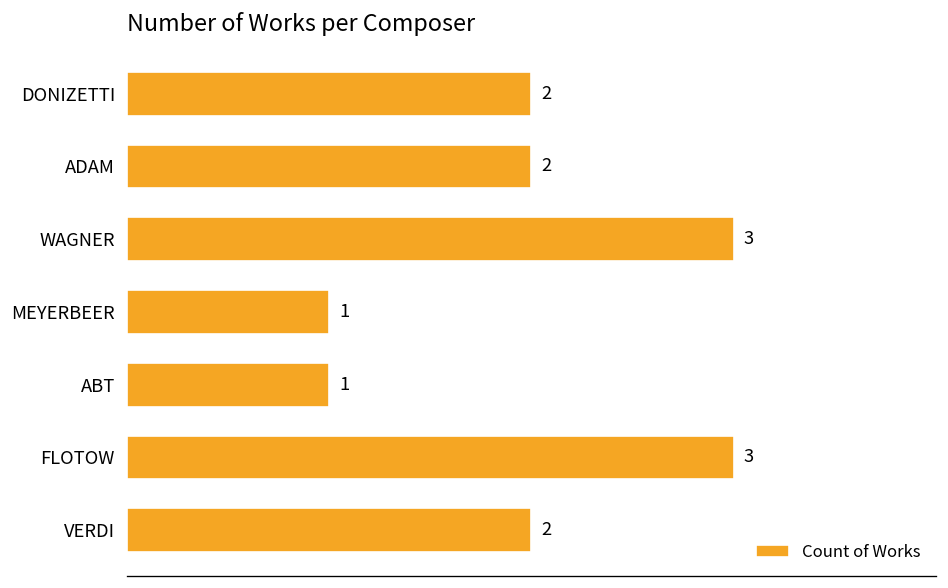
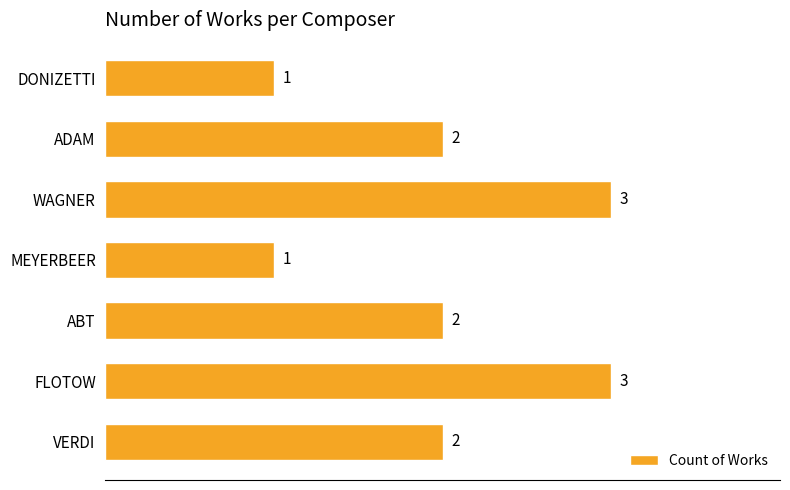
  {
-   "DONIZETTI": 2,
+   "DONIZETTI": 1,
    "ADAM": 2,
    "WAGNER": 3,
    "MEYERBEER": 1,
-   "ABT": 1,
+   "ABT": 2,
    "FLOTOW": 3,
    "VERDI": 2
  }
